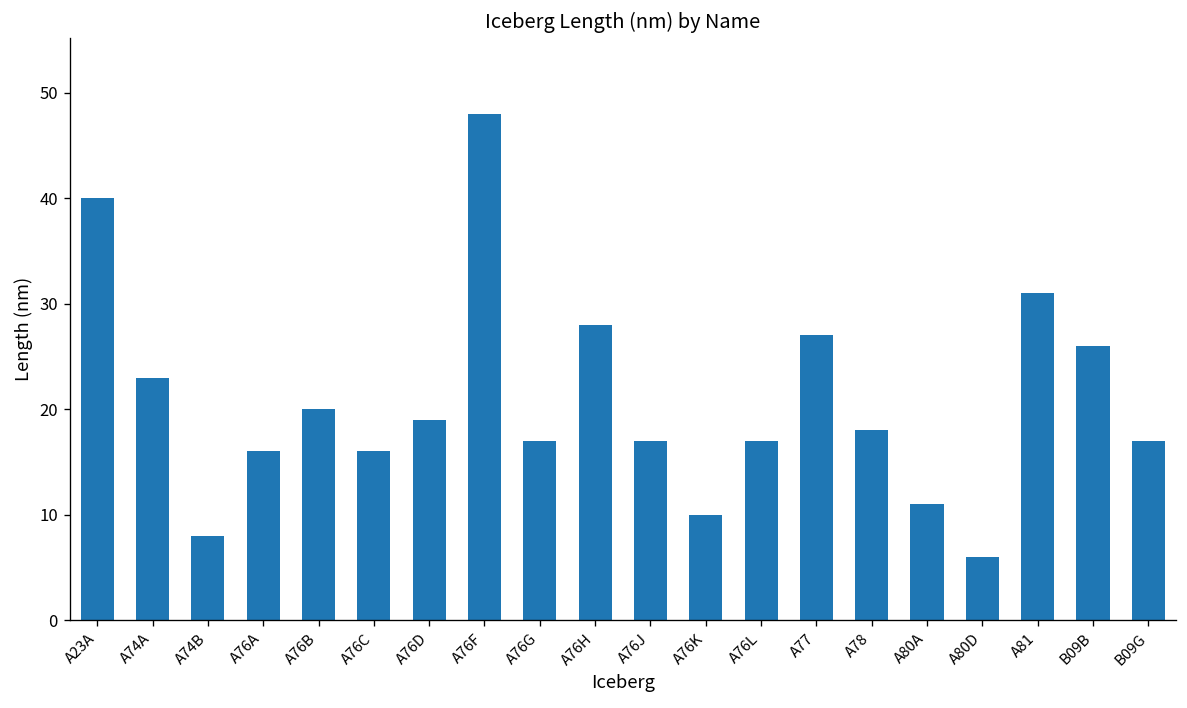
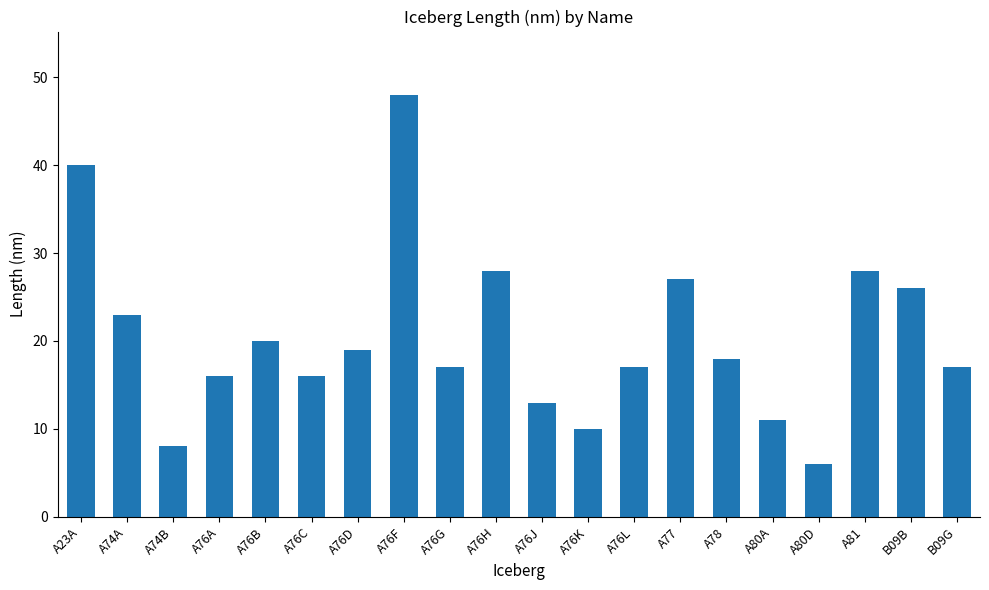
  {
    "A23A": 40,
    "A74A": 23,
    "A74B": 8,
    "A76A": 16,
    "A76B": 20,
    "A76C": 16,
    "A76D": 19,
    "A76F": 48,
    "A76G": 17,
    "A76H": 28,
-   "A76J": 17,
+   "A76J": 13,
    "A76K": 10,
    "A76L": 17,
    "A77": 27,
    "A78": 18,
    "A80A": 11,
    "A80D": 6,
-   "A81": 31,
+   "A81": 28,
    "B09B": 26,
    "B09G": 17
  }
